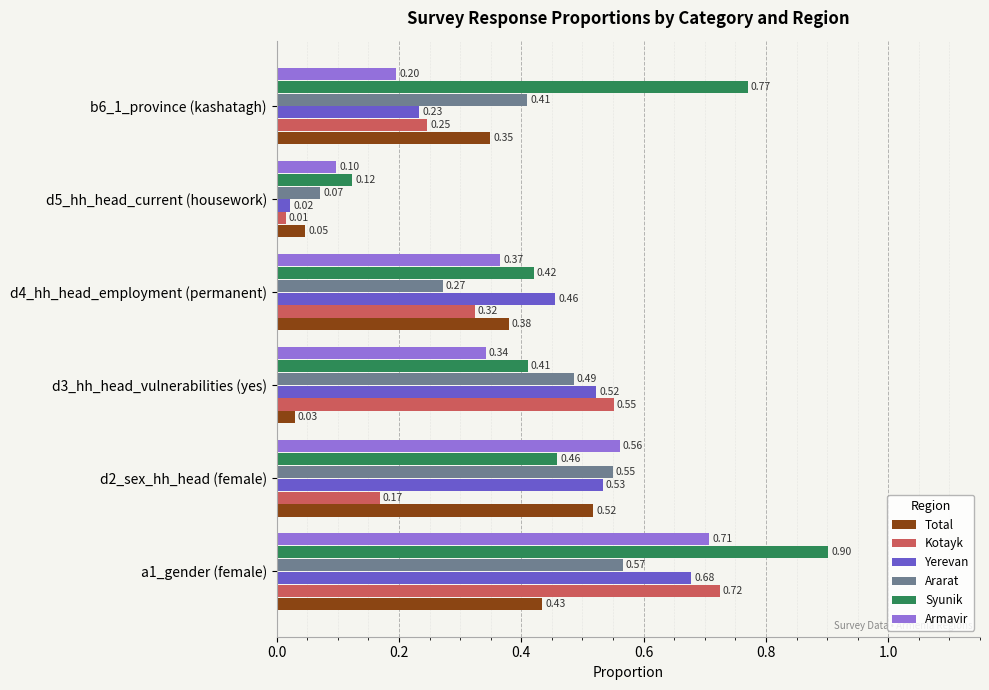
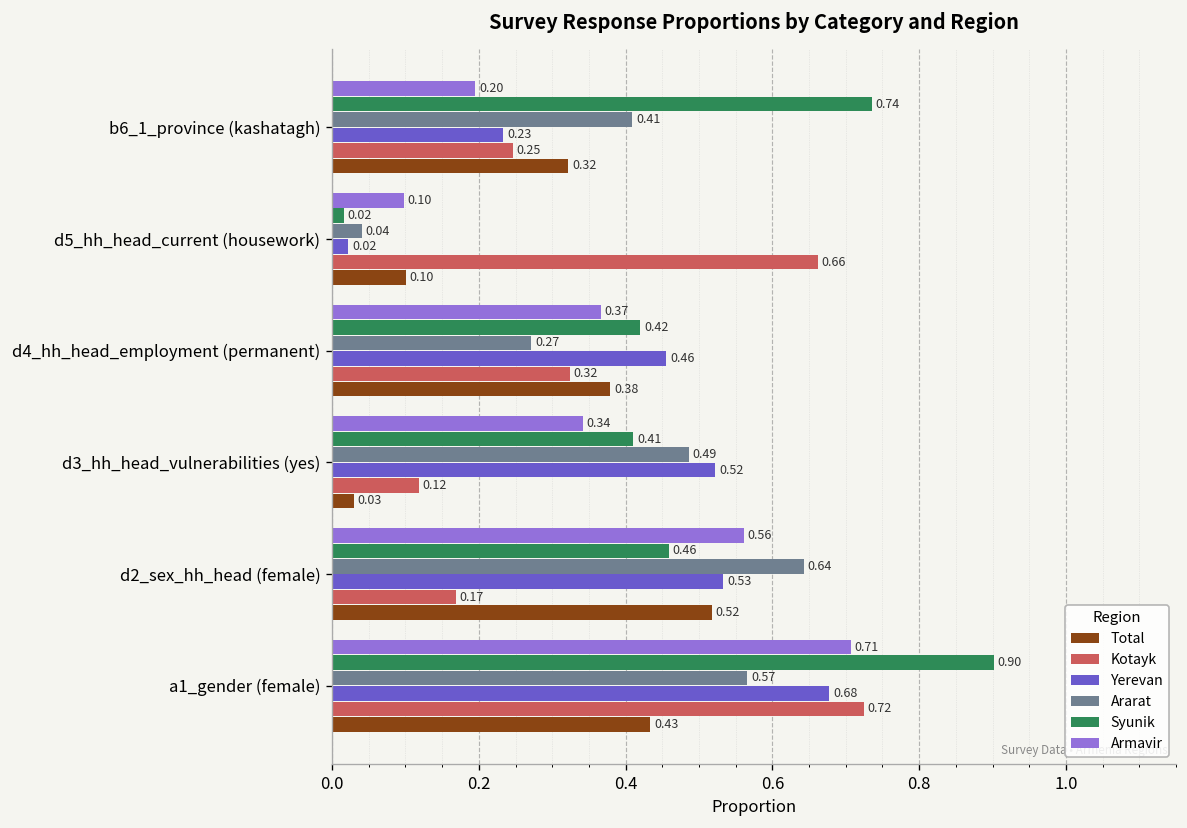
  {
    "Total": {
-     "b6_1_province (kashatagh)": 0.35,
-     "d5_hh_head_current (housework)": 0.05,
+     "b6_1_province (kashatagh)": 0.32,
+     "d5_hh_head_current (housework)": 0.10,
      "d4_hh_head_employment (permanent)": 0.38,
      "d3_hh_head_vulnerabilities (yes)": 0.03,
      "d2_sex_hh_head (female)": 0.52,
      "a1_gender (female)": 0.43
    },
    "Kotayk": {
      "b6_1_province (kashatagh)": 0.25,
-     "d5_hh_head_current (housework)": 0.01,
+     "d5_hh_head_current (housework)": 0.66,
      "d4_hh_head_employment (permanent)": 0.32,
-     "d3_hh_head_vulnerabilities (yes)": 0.55,
+     "d3_hh_head_vulnerabilities (yes)": 0.12,
      "d2_sex_hh_head (female)": 0.17,
      "a1_gender (female)": 0.72
    },
    "Ararat": {
      "b6_1_province (kashatagh)": 0.41,
-     "d5_hh_head_current (housework)": 0.07,
+     "d5_hh_head_current (housework)": 0.04,
      "d4_hh_head_employment (permanent)": 0.27,
      "d3_hh_head_vulnerabilities (yes)": 0.49,
-     "d2_sex_hh_head (female)": 0.55,
+     "d2_sex_hh_head (female)": 0.64,
      "a1_gender (female)": 0.57
    },
    "Syunik": {
-     "b6_1_province (kashatagh)": 0.77,
-     "d5_hh_head_current (housework)": 0.12,
+     "b6_1_province (kashatagh)": 0.74,
+     "d5_hh_head_current (housework)": 0.02,
      "d4_hh_head_employment (permanent)": 0.42,
      "d3_hh_head_vulnerabilities (yes)": 0.41,
      "d2_sex_hh_head (female)": 0.46,
      "a1_gender (female)": 0.90
    }
  }
